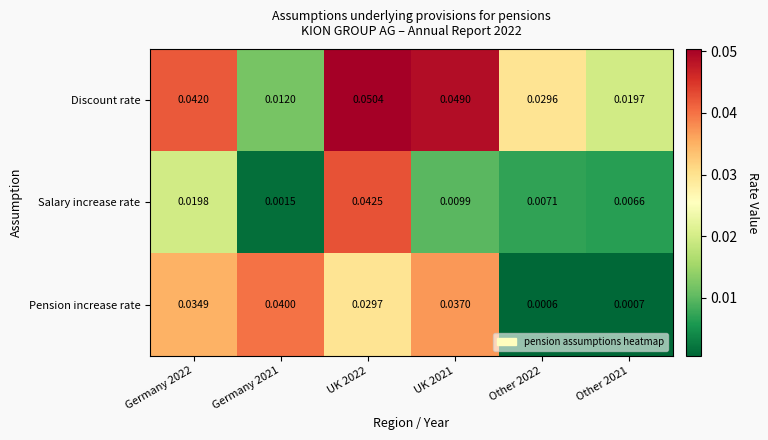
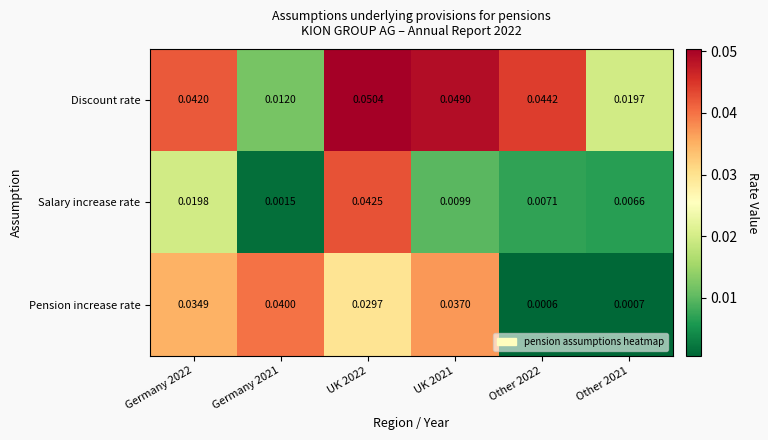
  {
    "Discount rate": {
      "Germany 2022": 0.0420,
      "Germany 2021": 0.0120,
      "UK 2022": 0.0504,
      "UK 2021": 0.0490,
-     "Other 2022": 0.0296,
+     "Other 2022": 0.0442,
      "Other 2021": 0.0197
    },
    "Salary increase rate": {
      "Germany 2022": 0.0198,
      "Germany 2021": 0.0015,
      "UK 2022": 0.0425,
      "UK 2021": 0.0099,
      "Other 2022": 0.0071,
      "Other 2021": 0.0066
    },
    "Pension increase rate": {
      "Germany 2022": 0.0349,
      "Germany 2021": 0.0400,
      "UK 2022": 0.0297,
      "UK 2021": 0.0370,
      "Other 2022": 0.0006,
      "Other 2021": 0.0007
    }
  }
